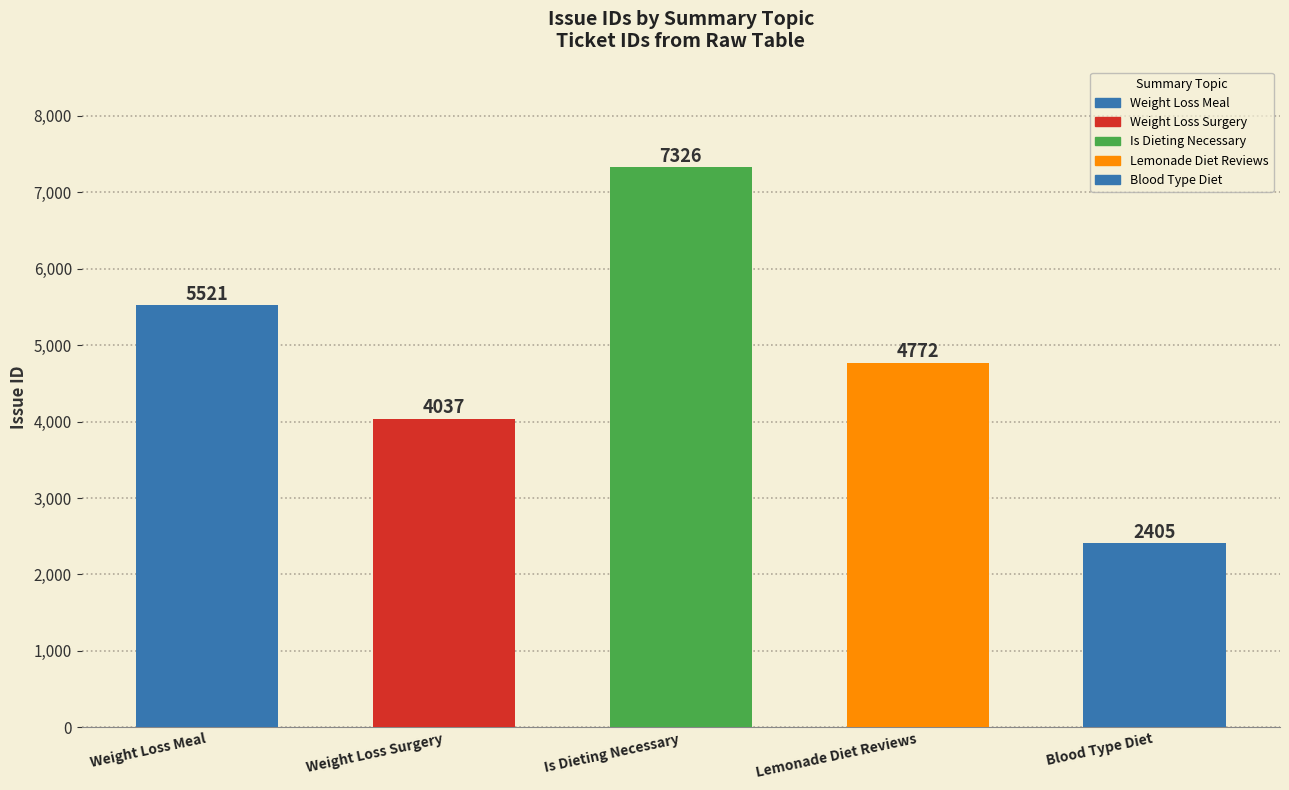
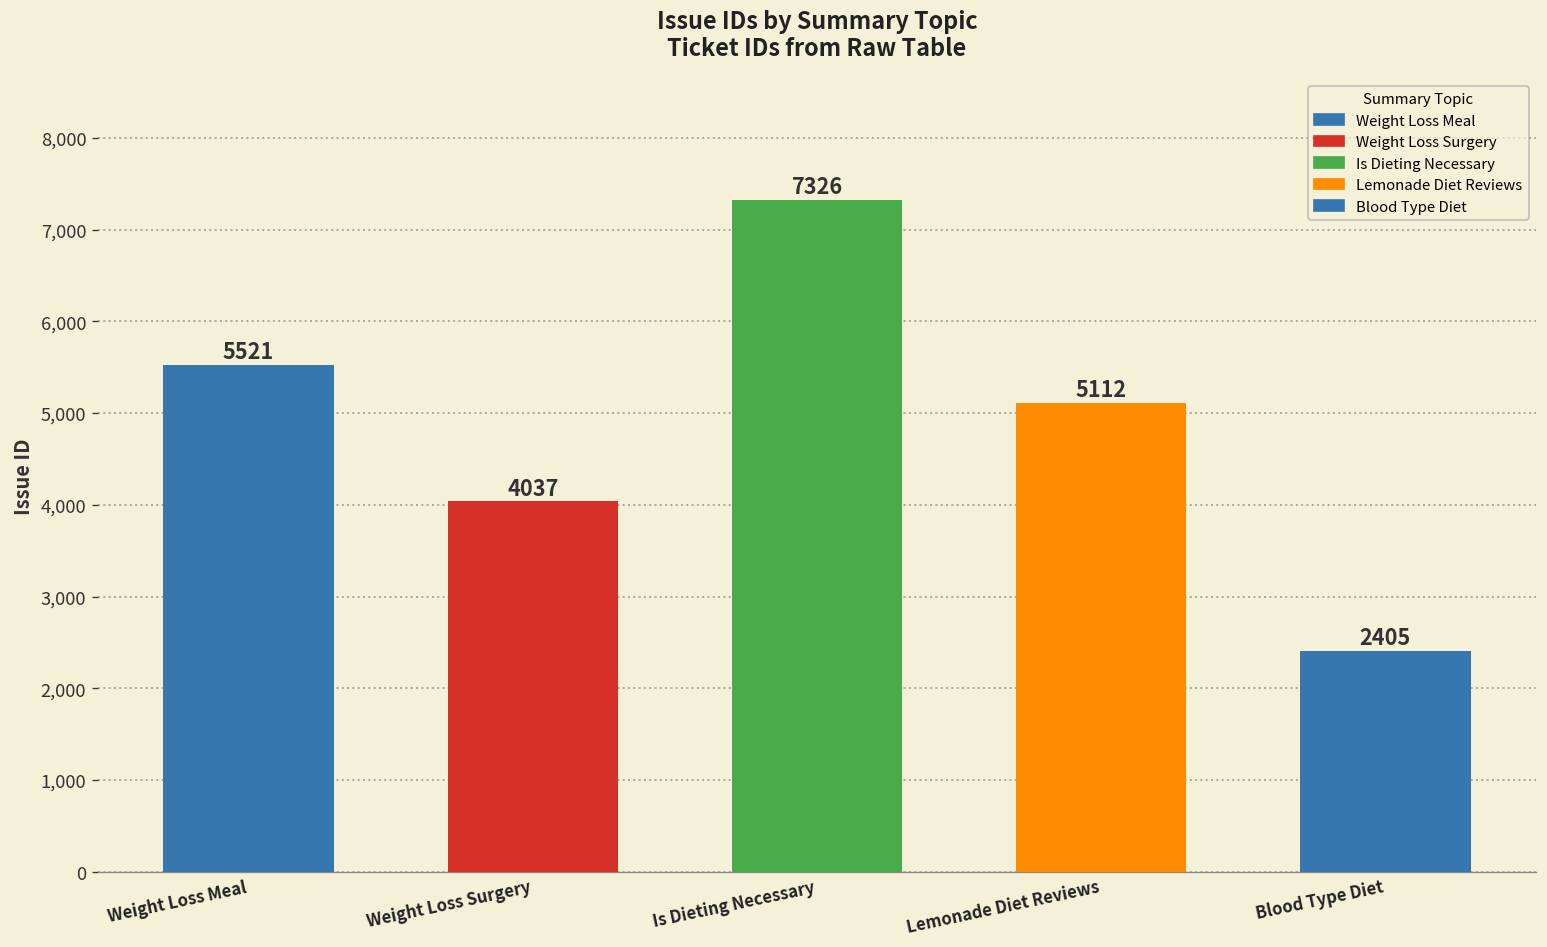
  {
    "Weight Loss Meal": 5521,
    "Weight Loss Surgery": 4037,
    "Is Dieting Necessary": 7326,
-   "Lemonade Diet Reviews": 4772,
+   "Lemonade Diet Reviews": 5112,
    "Blood Type Diet": 2405
  }
